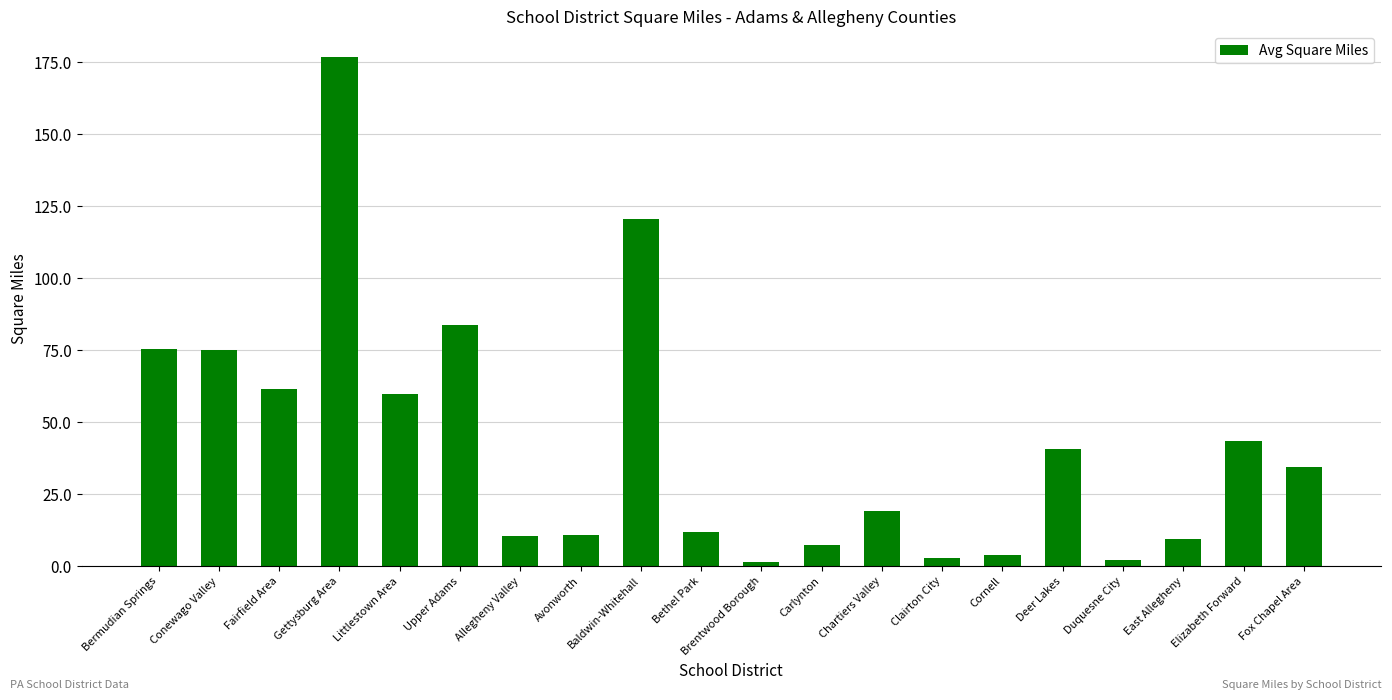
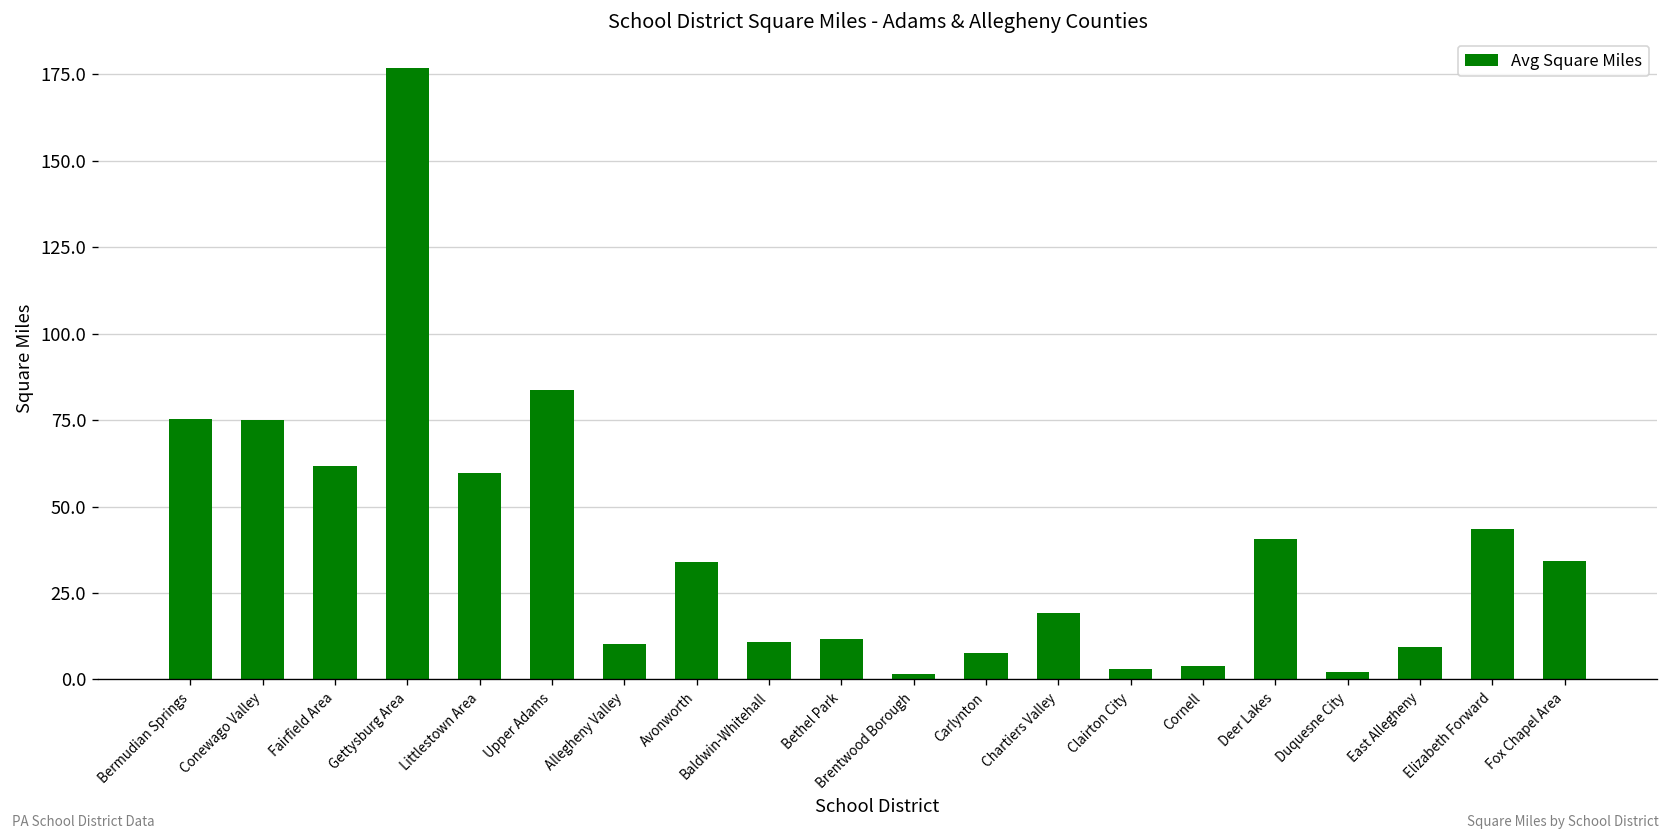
  {
    "Bermudian Springs": 75,
    "Conewago Valley": 75,
    "Fairfield Area": 62,
    "Gettysburg Area": 177,
    "Littlestown Area": 60,
    "Upper Adams": 84,
    "Allegheny Valley": 10,
-   "Avonworth": 11,
-   "Baldwin-Whitehall": 120,
+   "Avonworth": 34,
+   "Baldwin-Whitehall": 11,
    "Bethel Park": 12,
    "Brentwood Borough": 1,
    "Carlynton": 8,
    "Chartiers Valley": 19,
    "Clairton City": 3,
    "Cornell": 4,
    "Deer Lakes": 41,
    "Duquesne City": 2,
    "East Allegheny": 9,
    "Elizabeth Forward": 43,
    "Fox Chapel Area": 34
  }
